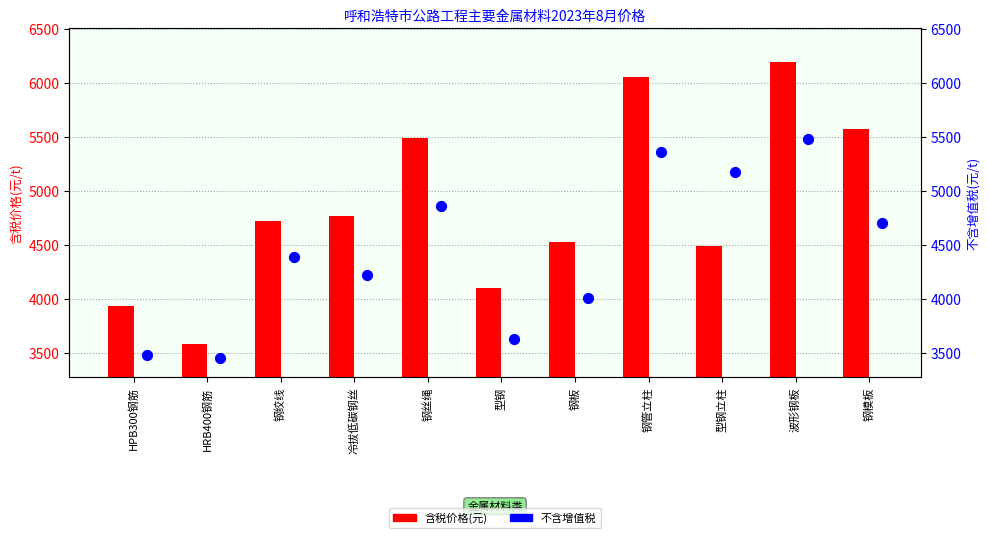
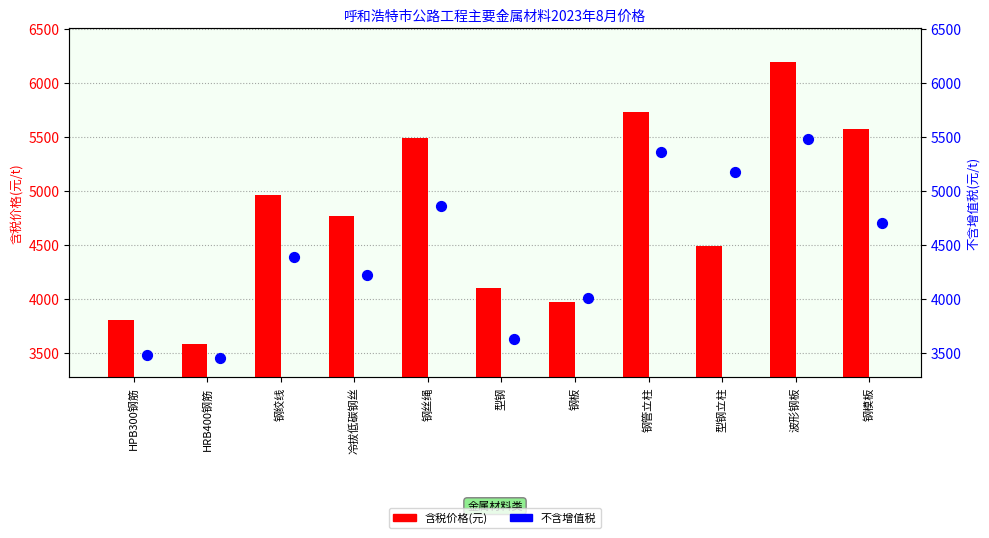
  {
    "含税价格(元)": {
-     "HPB300钢筋": 3930,
+     "HPB300钢筋": 3800,
      "HRB400钢筋": 3590,
-     "钢绞线": 4730,
+     "钢绞线": 4960,
      "冷拔低碳钢丝": 4770,
      "钢丝绳": 5490,
      "型钢": 4100,
-     "钢板": 4530,
-     "钢管立柱": 6060,
+     "钢板": 3970,
+     "钢管立柱": 5730,
      "型钢立柱": 4490,
      "波形钢板": 6200,
      "钢模板": 5570
    }
  }
